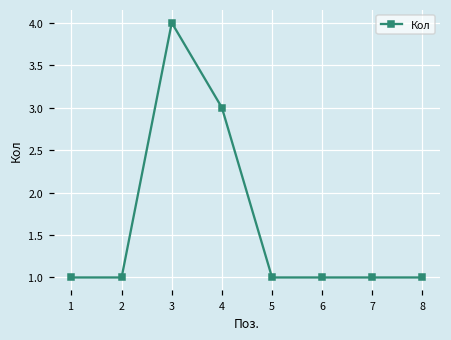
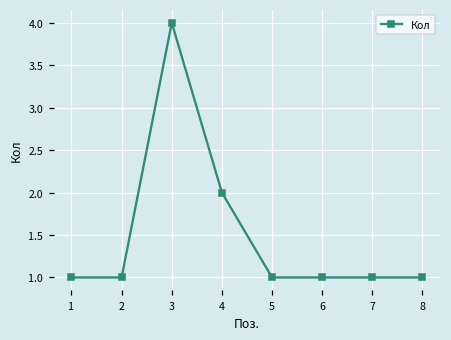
  {
    "1": 1,
    "2": 1,
    "3": 4,
-   "4": 3,
+   "4": 2,
    "5": 1,
    "6": 1,
    "7": 1,
    "8": 1
  }
